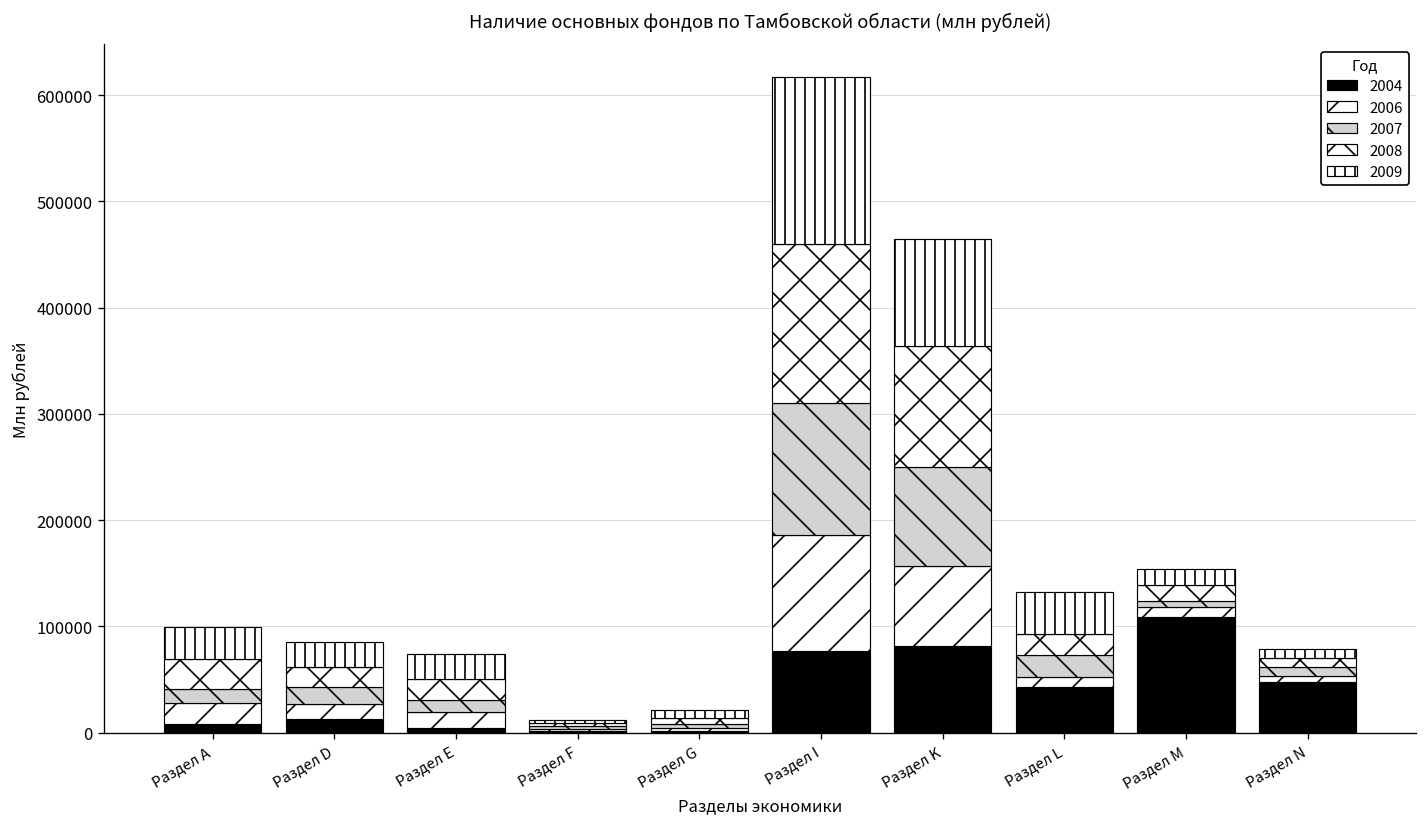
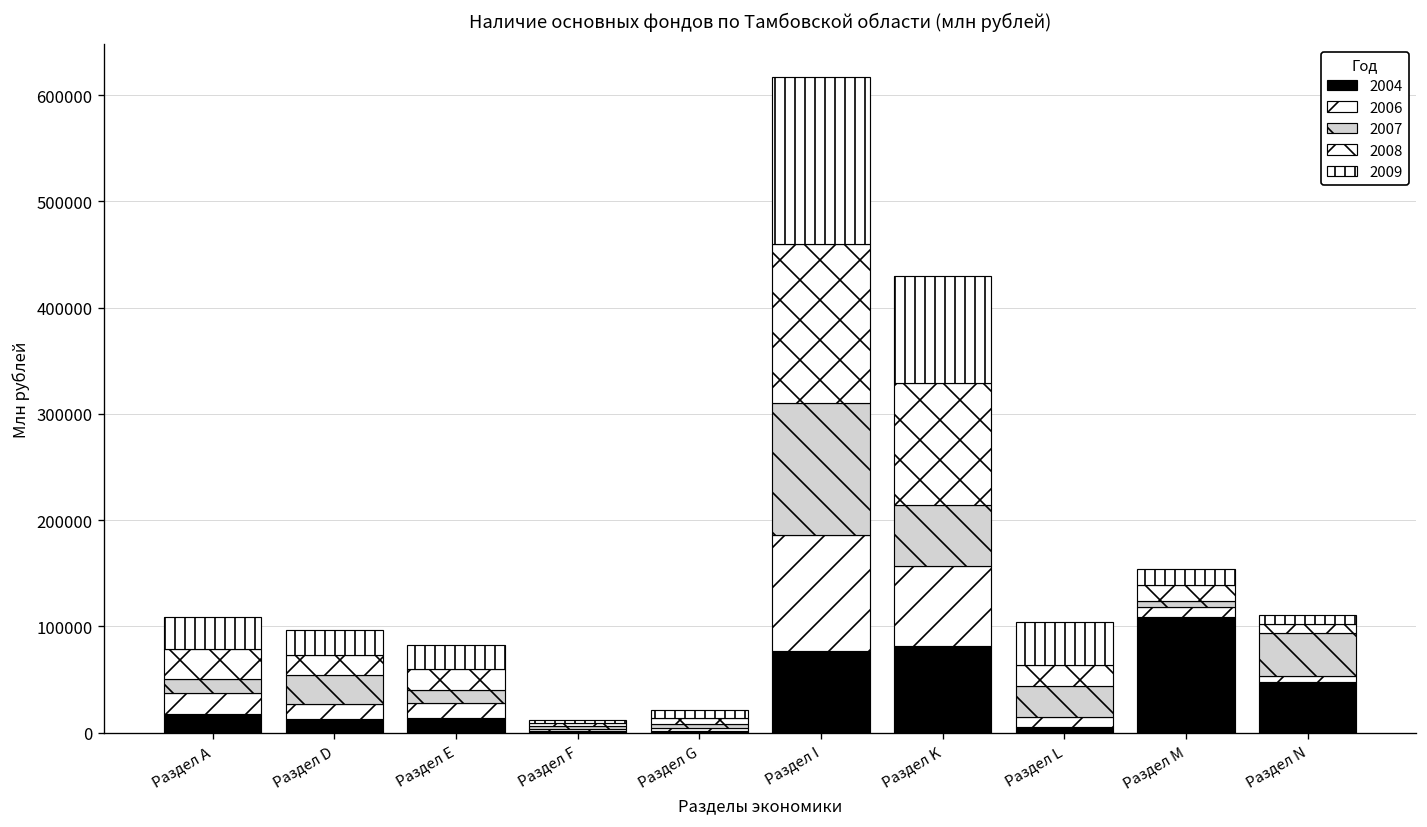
  {
    "2004": {
-     "Раздел А": 10000,
+     "Раздел А": 20000,
      "Раздел D": 10000,
-     "Раздел Е": 0,
+     "Раздел Е": 10000,
      "Раздел I": 80000,
      "Раздел K": 80000,
-     "Раздел L": 40000,
+     "Раздел L": 10000,
      "Раздел M": 110000,
      "Раздел N": 50000
    },
    "2007": {
      "Раздел А": 10000,
-     "Раздел D": 20000,
+     "Раздел D": 30000,
      "Раздел Е": 10000,
      "Раздел G": 0,
      "Раздел I": 120000,
-     "Раздел K": 90000,
-     "Раздел L": 20000,
+     "Раздел K": 60000,
+     "Раздел L": 30000,
      "Раздел M": 10000,
-     "Раздел N": 10000
+     "Раздел N": 40000
    }
  }
